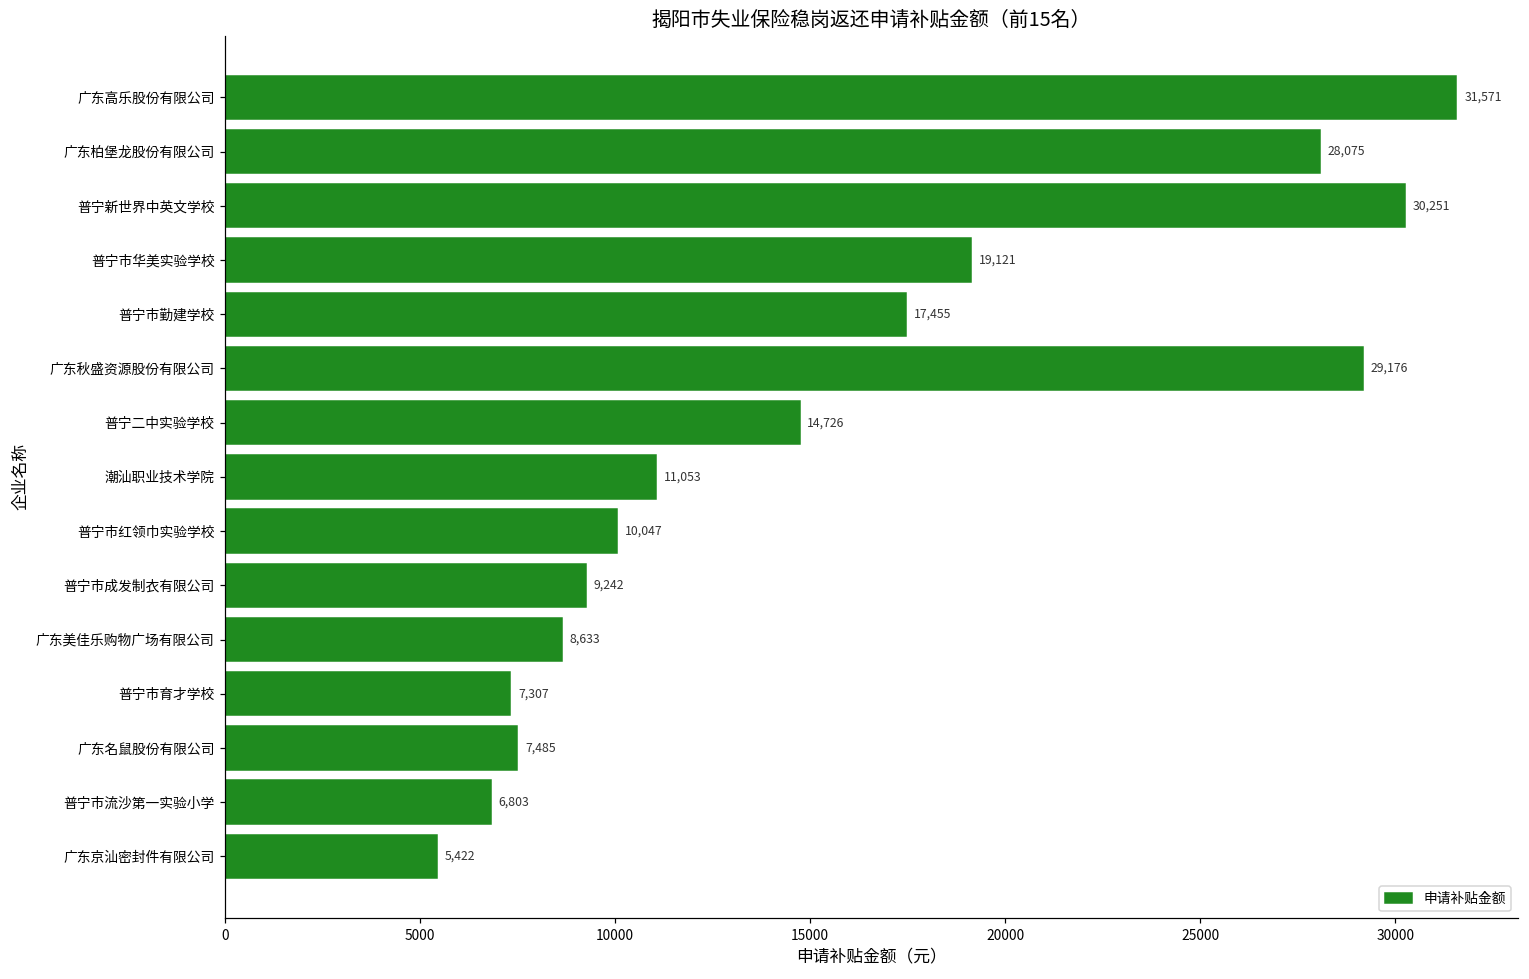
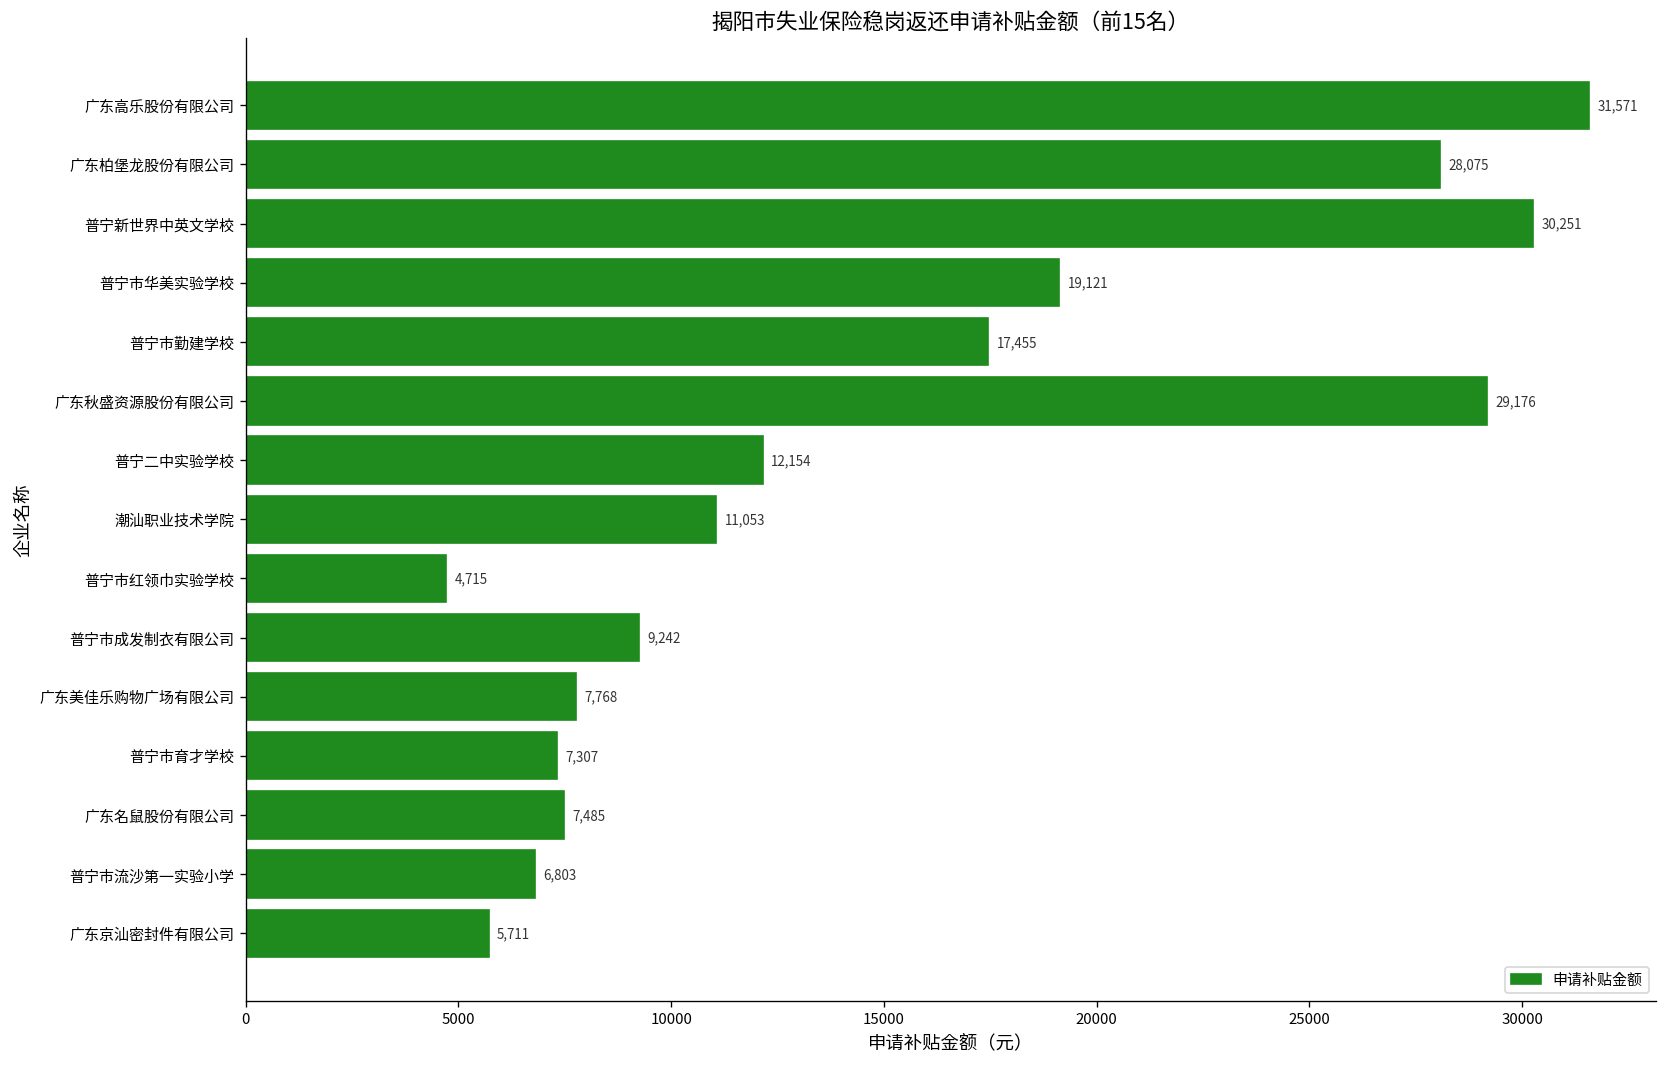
  {
    "广东高乐股份有限公司": "31,571",
    "广东柏堡龙股份有限公司": "28,075",
    "普宁新世界中英文学校": "30,251",
    "普宁市华美实验学校": "19,121",
    "普宁市勤建学校": "17,455",
    "广东秋盛资源股份有限公司": "29,176",
-   "普宁二中实验学校": "14,726",
+   "普宁二中实验学校": "12,154",
    "潮汕职业技术学院": "11,053",
-   "普宁市红领巾实验学校": "10,047",
+   "普宁市红领巾实验学校": "4,715",
    "普宁市成发制衣有限公司": "9,242",
-   "广东美佳乐购物广场有限公司": "8,633",
+   "广东美佳乐购物广场有限公司": "7,768",
    "普宁市育才学校": "7,307",
    "广东名鼠股份有限公司": "7,485",
    "普宁市流沙第一实验小学": "6,803",
-   "广东京汕密封件有限公司": "5,422"
+   "广东京汕密封件有限公司": "5,711"
  }
